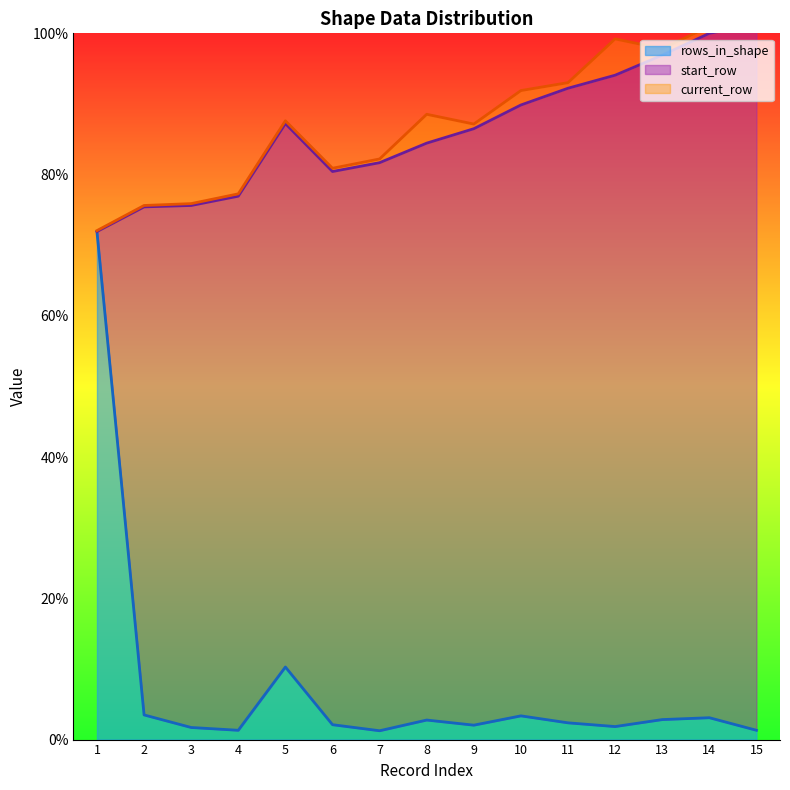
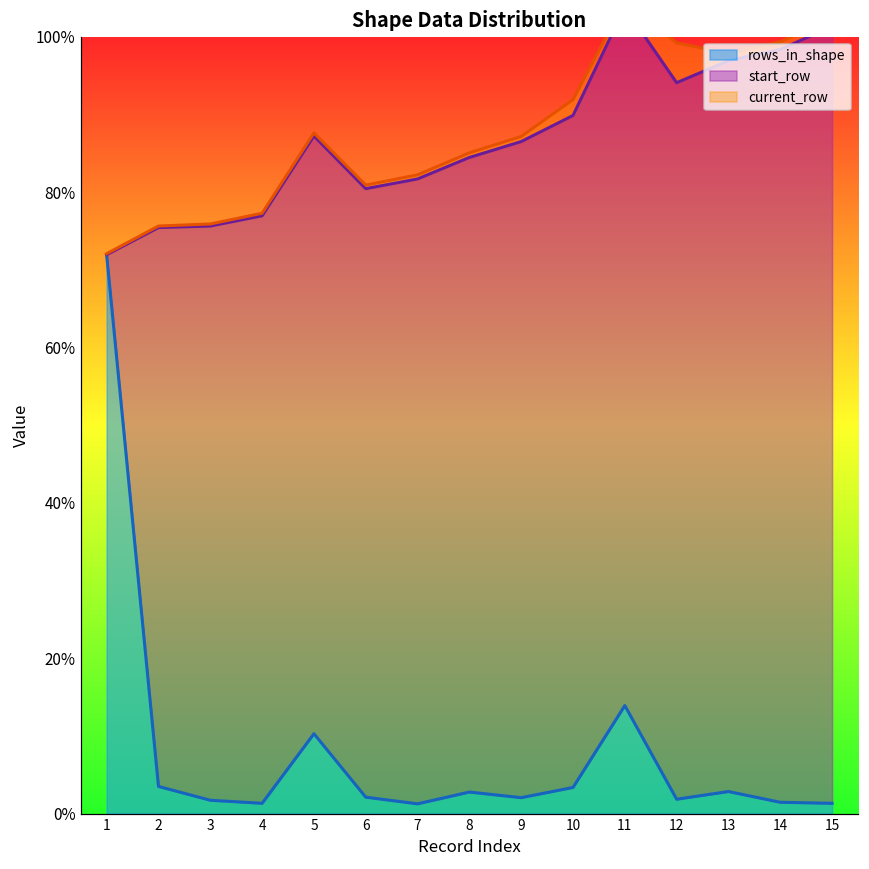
  {
    "rows_in_shape": {
      "2": "3%",
      "3": "2%",
      "4": "1%",
      "5": "10%",
      "6": "2%",
      "7": "1%",
      "8": "3%",
      "9": "2%",
      "10": "3%",
-     "11": "2%",
+     "11": "14%",
      "12": "2%",
      "13": "3%",
-     "14": "3%",
+     "14": "1%",
      "15": "1%"
    },
    "start_row": {
      "5": "77%",
      "6": "78%",
      "7": "80%",
      "8": "82%",
      "9": "84%",
      "10": "86%",
      "12": "92%"
    },
    "current_row": {
      "5": "0%",
      "6": "0%",
      "7": "1%",
-     "8": "4%",
+     "8": "1%",
      "9": "1%",
      "10": "2%",
      "12": "5%"
    }
  }
